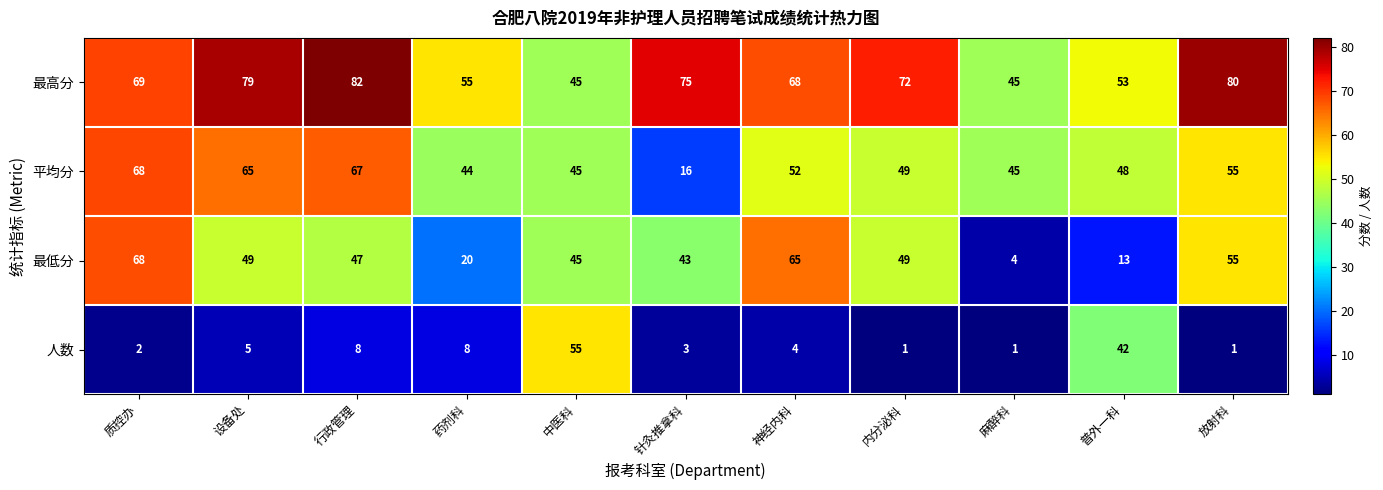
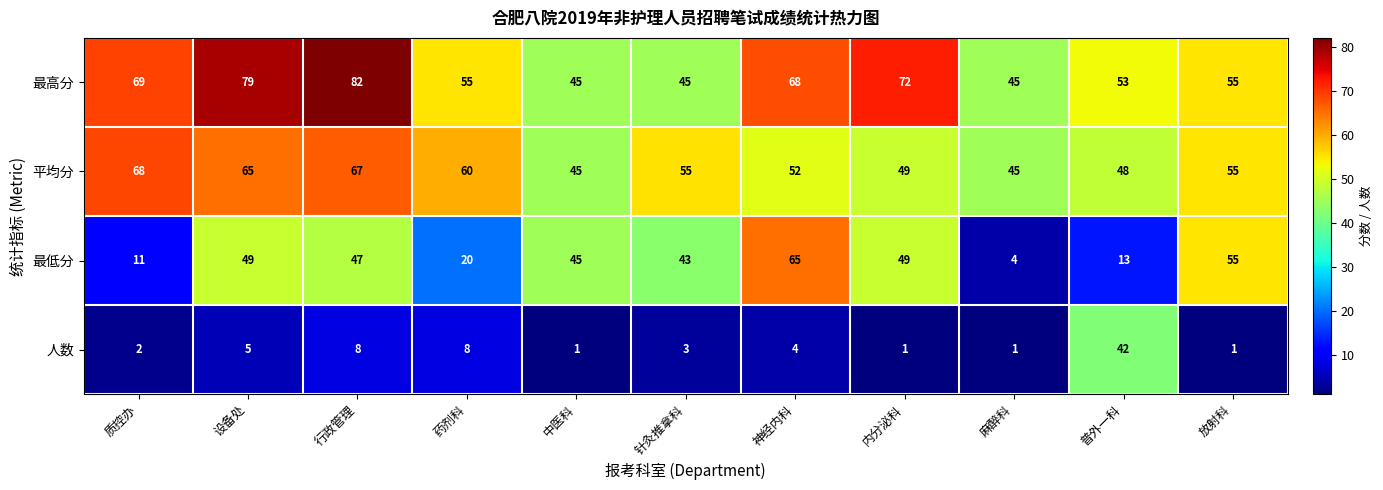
  {
    "最高分": {
      "质控办": 69,
      "设备处": 79,
      "行政管理": 82,
      "药剂科": 55,
      "中医科": 45,
-     "针灸推拿科": 75,
+     "针灸推拿科": 45,
      "神经内科": 68,
      "内分泌科": 72,
      "麻醉科": 45,
      "普外一科": 53,
-     "放射科": 80
+     "放射科": 55
    },
    "平均分": {
      "质控办": 68,
      "设备处": 65,
      "行政管理": 67,
-     "药剂科": 44,
+     "药剂科": 60,
      "中医科": 45,
-     "针灸推拿科": 16,
+     "针灸推拿科": 55,
      "神经内科": 52,
      "内分泌科": 49,
      "麻醉科": 45,
      "普外一科": 48,
      "放射科": 55
    },
    "最低分": {
-     "质控办": 68,
+     "质控办": 11,
      "设备处": 49,
      "行政管理": 47,
      "药剂科": 20,
      "中医科": 45,
      "针灸推拿科": 43,
      "神经内科": 65,
      "内分泌科": 49,
      "麻醉科": 4,
      "普外一科": 13,
      "放射科": 55
    },
    "人数": {
      "质控办": 2,
      "设备处": 5,
      "行政管理": 8,
      "药剂科": 8,
-     "中医科": 55,
+     "中医科": 1,
      "针灸推拿科": 3,
      "神经内科": 4,
      "内分泌科": 1,
      "麻醉科": 1,
      "普外一科": 42,
      "放射科": 1
    }
  }
